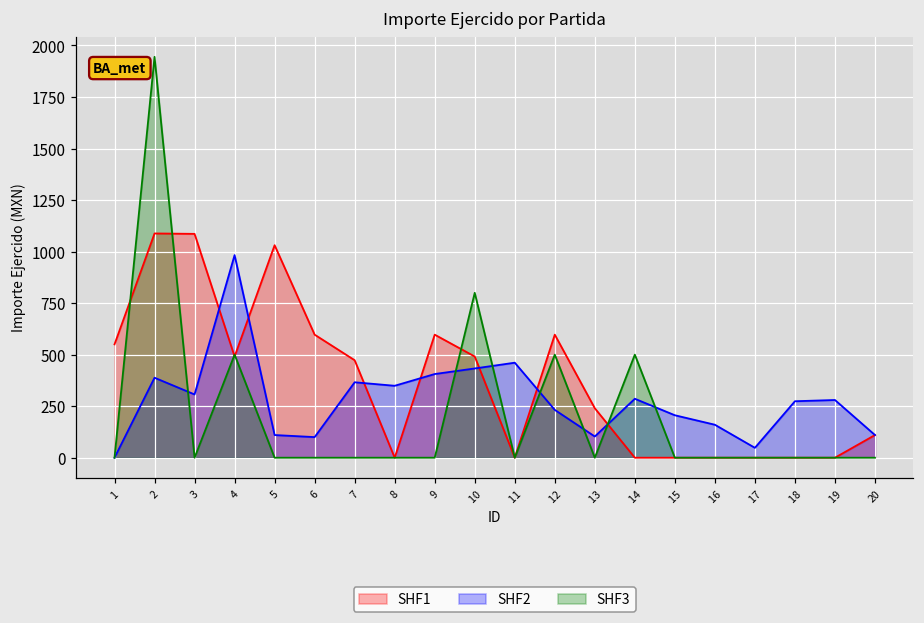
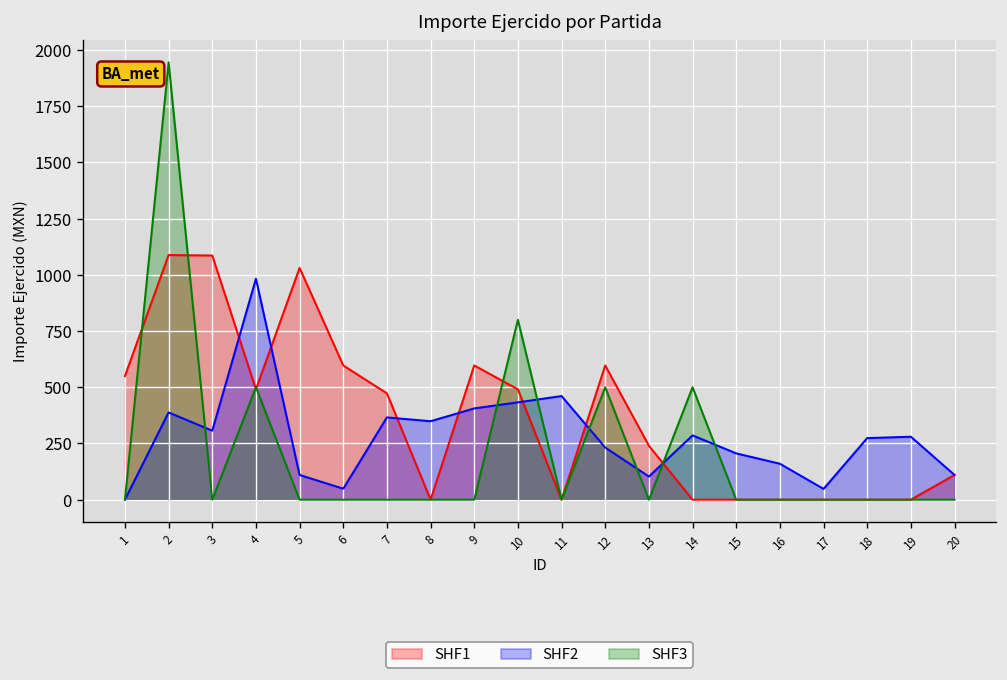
  {
    "SHF1": {
      "1": 550,
      "2": 1090,
      "3": 1090,
      "5": 1030,
      "6": 600,
      "7": 470,
      "9": 600,
      "10": 490,
      "12": 600,
      "13": 240,
      "14": 0
    },
    "SHF2": {
      "2": 390,
      "3": 310,
      "4": 980,
      "5": 110,
-     "6": 100,
+     "6": 50,
      "7": 370,
      "8": 350,
      "9": 410,
      "10": 430,
      "11": 460,
      "12": 230,
      "13": 100,
      "14": 290,
      "15": 210,
      "16": 160,
      "17": 50,
      "18": 270,
      "19": 280
    },
    "SHF3": {
      "2": 1950,
      "3": 0,
      "5": 0,
      "6": 0,
      "7": 0,
      "9": 0,
      "10": 800,
      "12": 500,
      "13": 0,
      "14": 500,
      "20": 0
    }
  }
